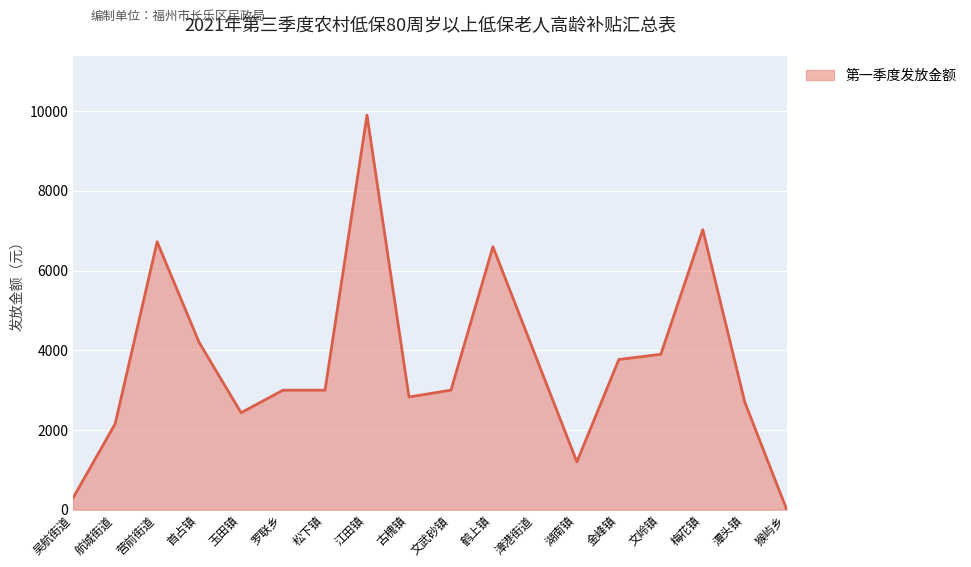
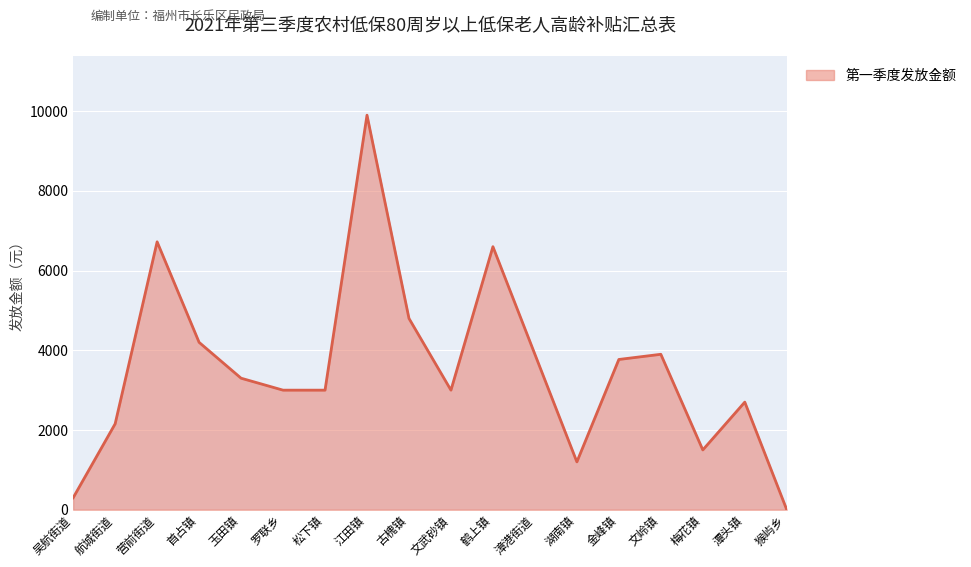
  {
    "吴航街道": 300,
    "航城街道": 2200,
    "营前街道": 6700,
    "首占镇": 4200,
-   "玉田镇": 2400,
+   "玉田镇": 3300,
    "罗联乡": 3000,
    "松下镇": 3000,
    "江田镇": 9900,
-   "古槐镇": 2800,
+   "古槐镇": 4800,
    "文武砂镇": 3000,
    "鹤上镇": 6600,
    "漳港街道": 3900,
    "湖南镇": 1200,
    "金峰镇": 3800,
    "文岭镇": 3900,
-   "梅花镇": 7000,
+   "梅花镇": 1500,
    "潭头镇": 2700,
    "猴屿乡": 0
  }
